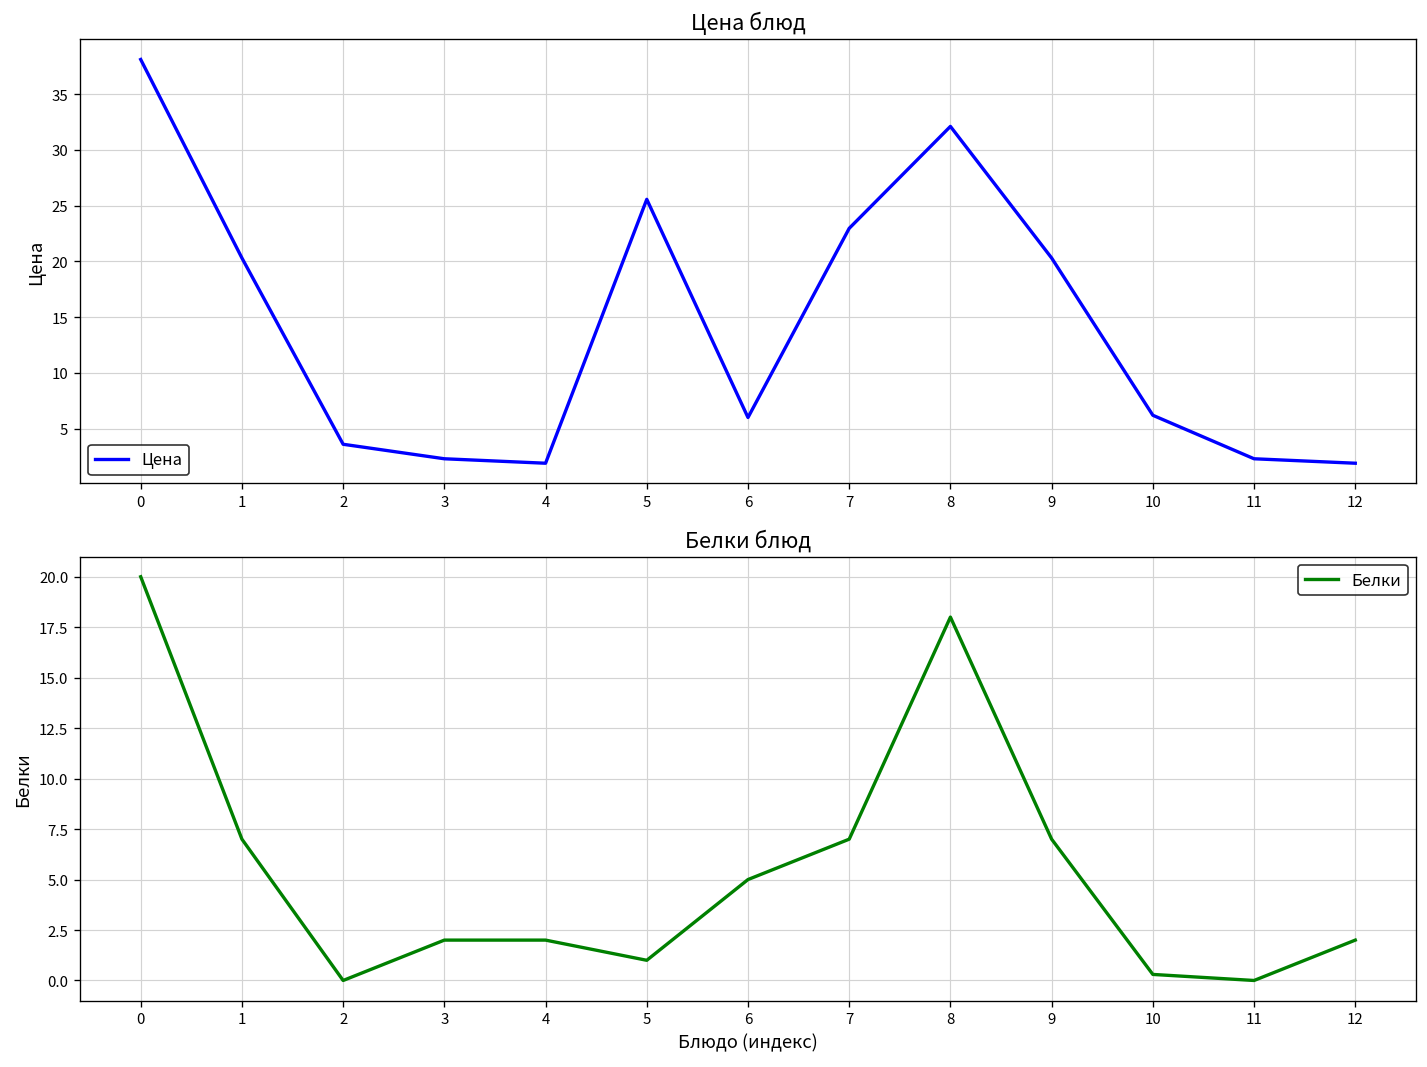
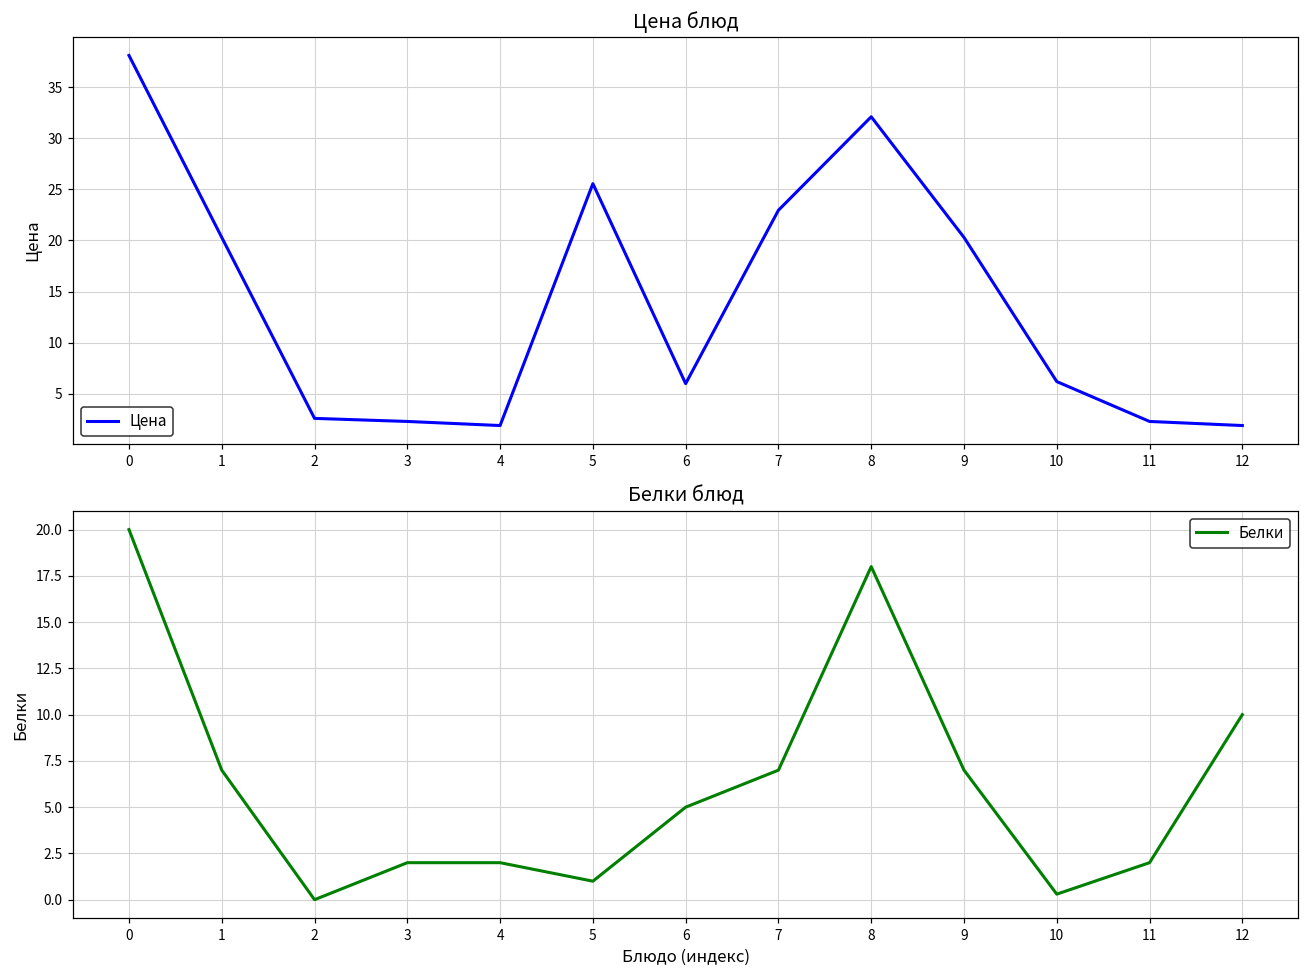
  {
    "Цена блюд": {
      "0": 38,
      "1": 20,
-     "2": 4,
+     "2": 3,
      "3": 2,
      "4": 2,
      "5": 26,
      "6": 6,
      "7": 23,
      "8": 32,
      "9": 20,
      "10": 6,
      "11": 2,
      "12": 2
    },
    "Белки блюд": {
      "0": 20,
      "1": 7,
      "2": 0,
      "3": 2,
      "4": 2,
      "5": 1,
      "6": 5,
      "7": 7,
      "8": 18,
      "9": 7,
      "10": 0.3,
-     "11": 0,
-     "12": 2
+     "11": 2,
+     "12": 10
    }
  }
